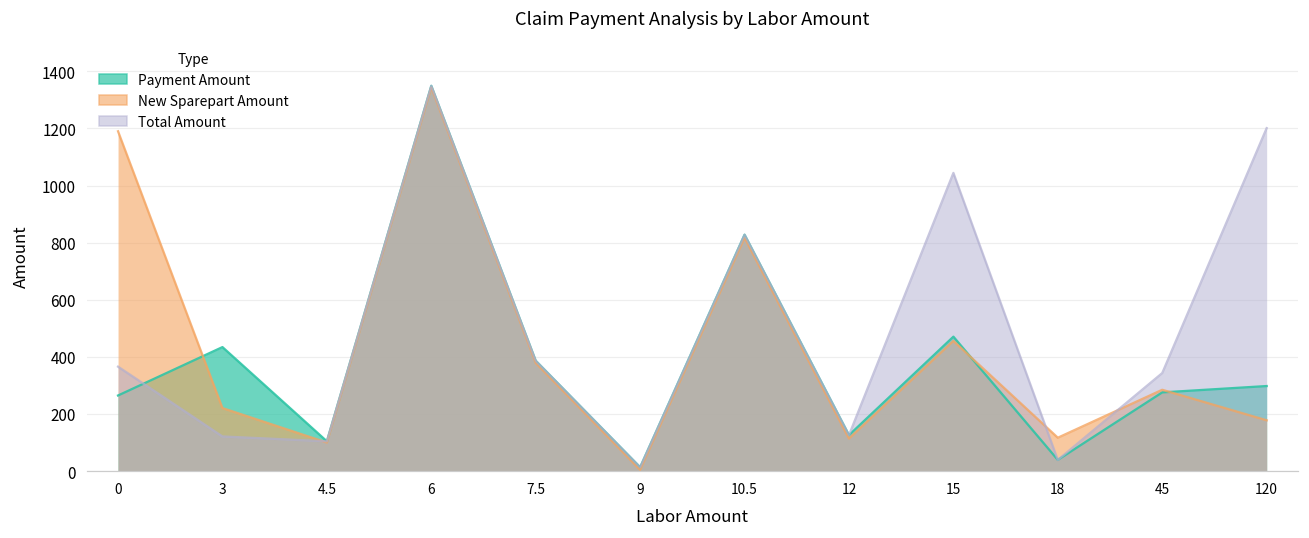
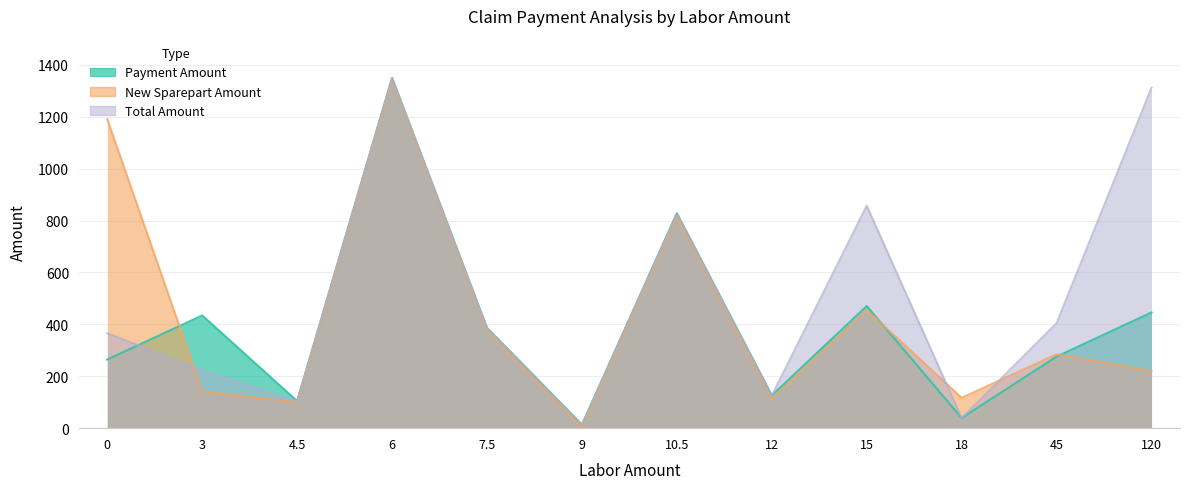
  {
    "Payment Amount": {
      "0": 260,
      "3": 430,
      "15": 470,
-     "120": 300
+     "120": 450
    },
    "New Sparepart Amount": {
      "0": 1190,
-     "3": 220,
+     "3": 140,
      "10.5": 820,
      "12": 110,
      "15": 460,
      "18": 120,
-     "120": 180
+     "120": 220
    },
    "Total Amount": {
      "0": 370,
-     "3": 120,
-     "15": 1040,
-     "45": 340,
-     "120": 1200
+     "3": 220,
+     "15": 860,
+     "45": 400,
+     "120": 1310
    }
  }
